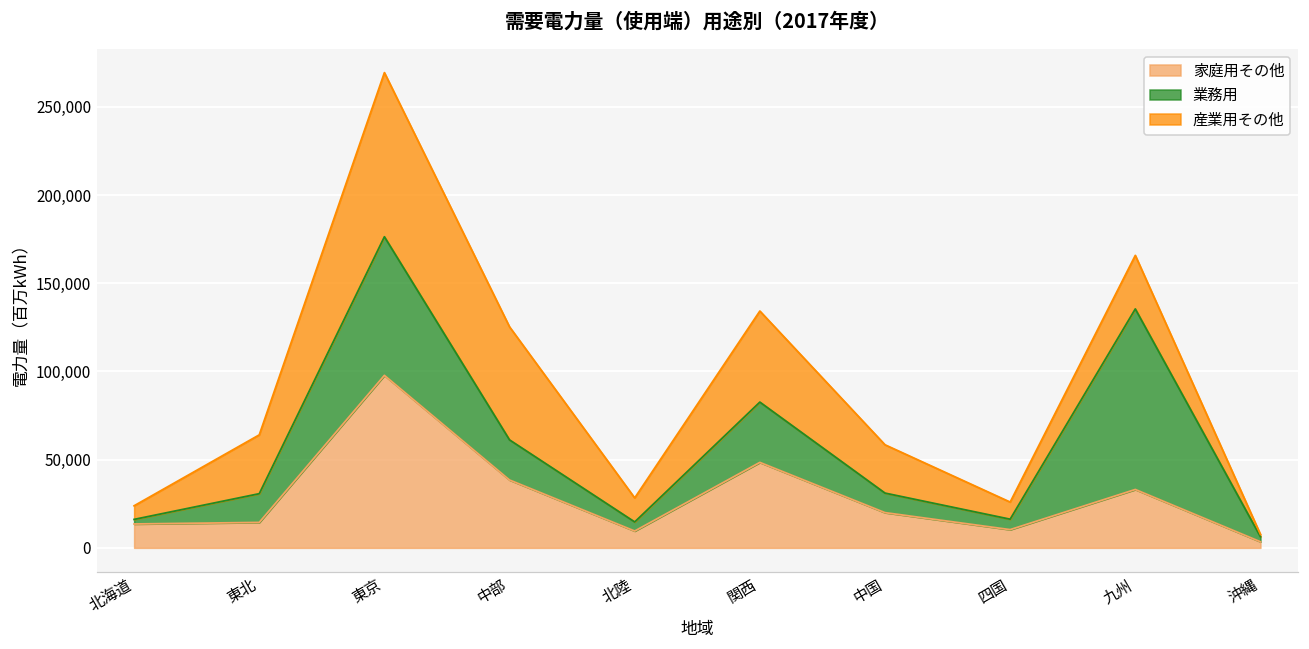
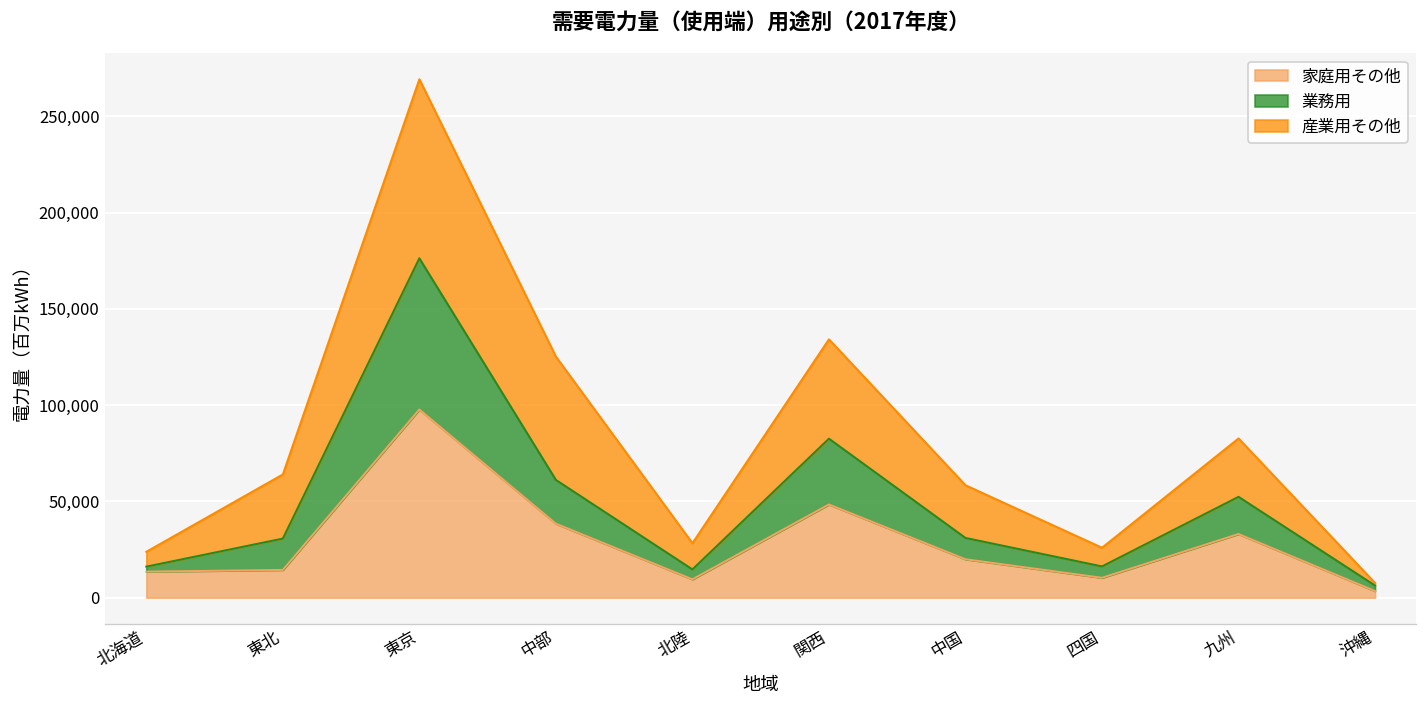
  {
    "家庭用その他": {
      "北海道": "14,000",
      "東北": "14,000",
      "東京": "98,000",
      "中部": "38,000",
      "北陸": "10,000",
      "関西": "48,000",
      "中国": "20,000",
      "四国": "10,000",
      "九州": "33,000",
      "沖縄": "3,000"
    },
    "業務用": {
      "北海道": "3,000",
      "東北": "16,000",
      "東京": "79,000",
      "中部": "23,000",
      "北陸": "5,000",
      "関西": "34,000",
      "中国": "11,000",
      "四国": "6,000",
-     "九州": "102,000"
+     "九州": "19,000"
    },
    "産業用その他": {
      "北海道": "8,000",
      "東北": "33,000",
      "東京": "93,000",
      "中部": "64,000",
      "北陸": "14,000",
      "関西": "52,000",
      "中国": "27,000",
      "四国": "10,000",
      "九州": "30,000"
    }
  }
